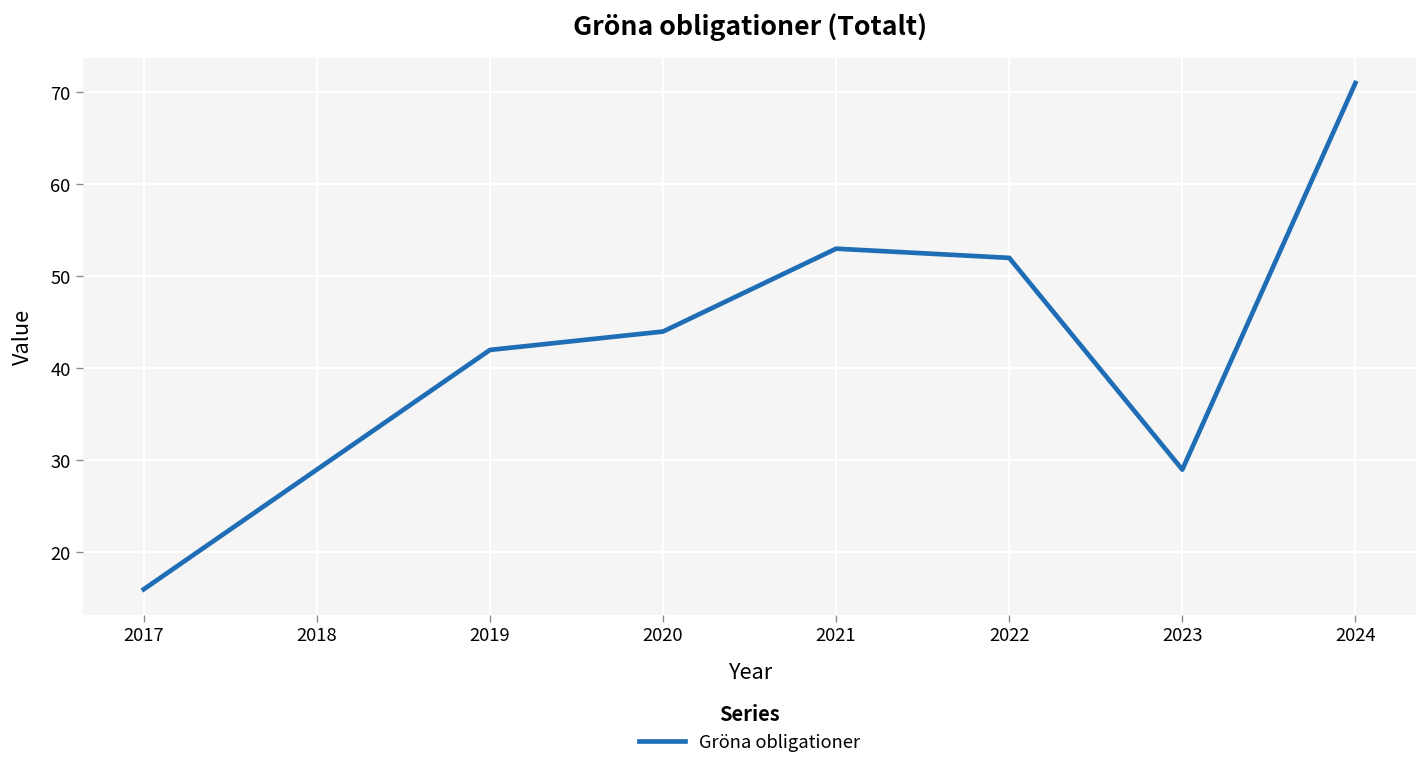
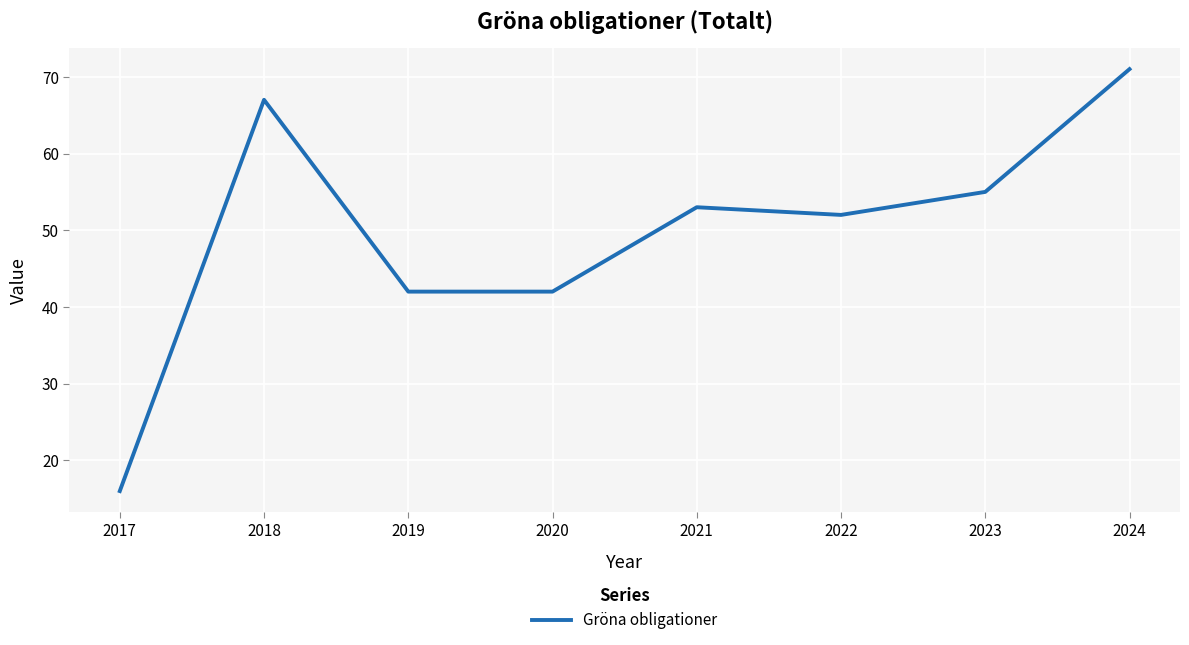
  {
    "2017": 16,
-   "2018": 29,
+   "2018": 67,
    "2019": 42,
-   "2020": 44,
+   "2020": 42,
    "2021": 53,
    "2022": 52,
-   "2023": 29,
+   "2023": 55,
    "2024": 71
  }
